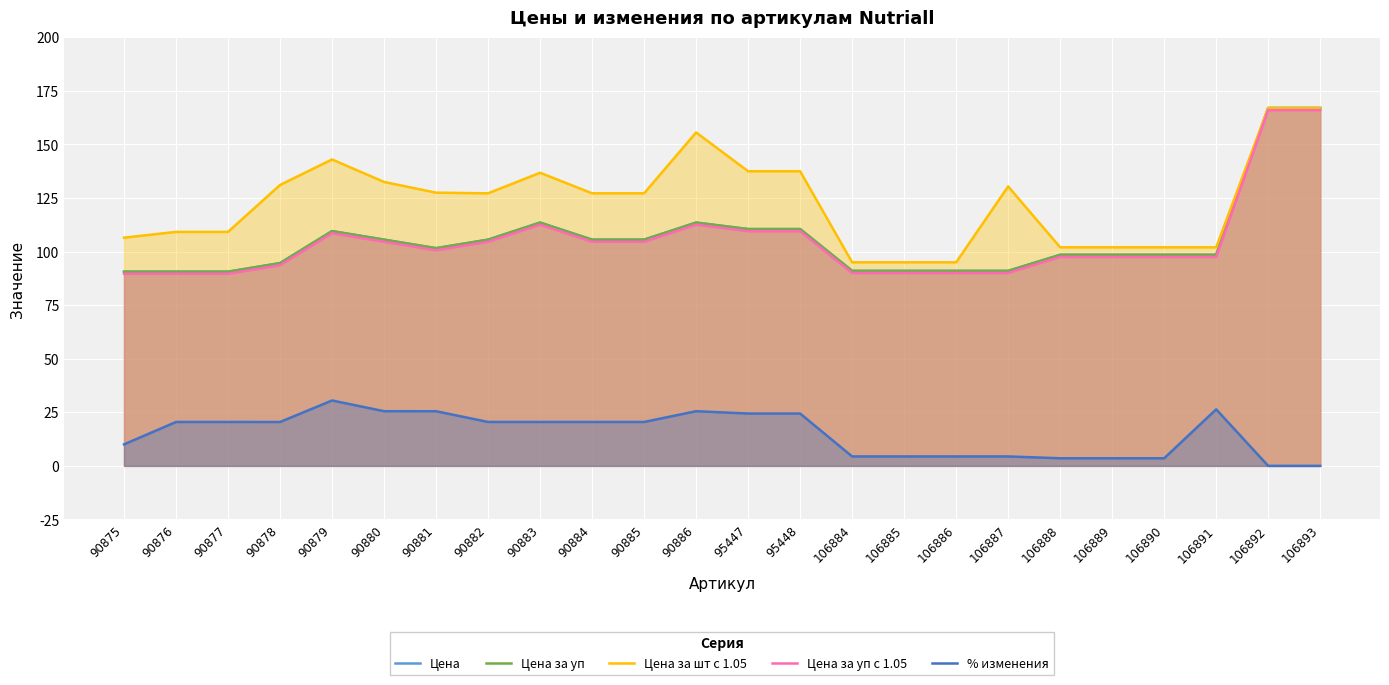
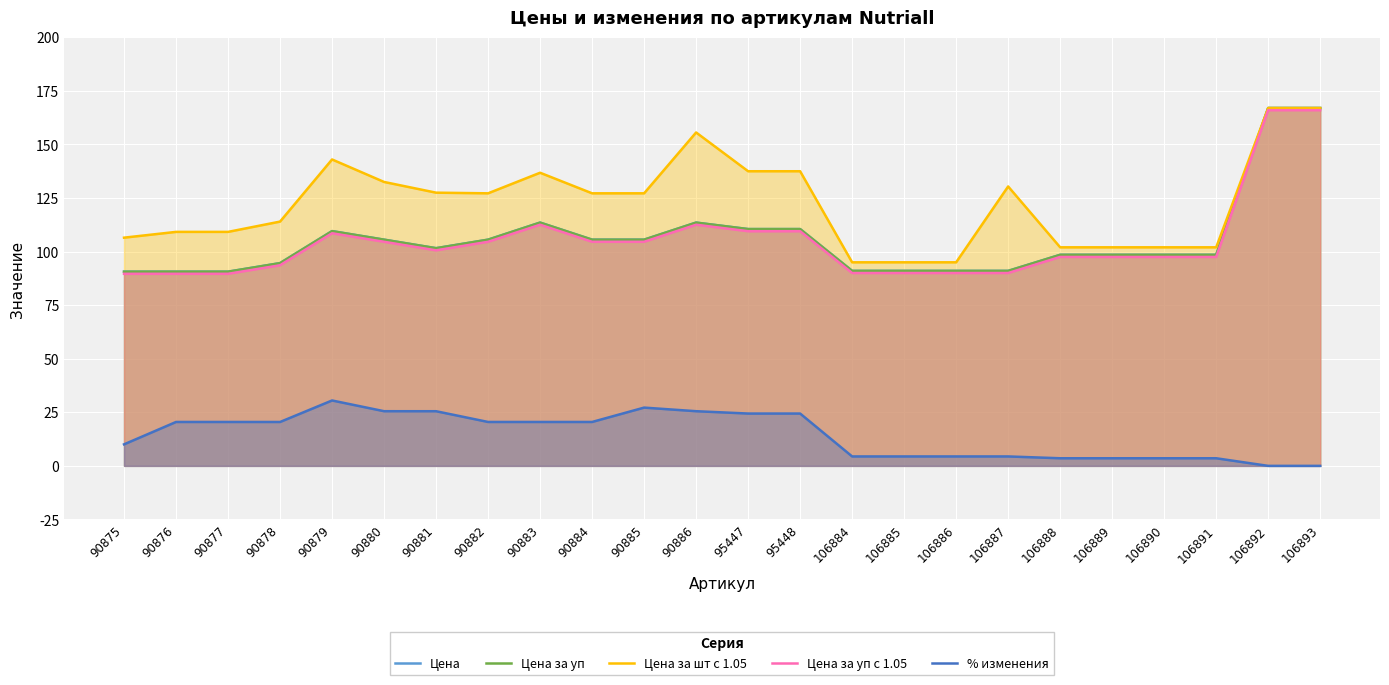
  {
    "Цена за шт с 1.05": {
      "90875": 107,
      "90876": 109,
      "90877": 109,
-     "90878": 131,
+     "90878": 114,
      "90879": 143,
      "90880": 133,
      "90881": 128,
      "90882": 127,
      "90883": 137,
      "90884": 127,
      "90885": 127,
      "90886": 156,
      "95447": 138,
      "95448": 138,
      "106884": 95,
      "106885": 95,
      "106886": 95,
      "106887": 130,
      "106888": 102,
      "106889": 102,
      "106890": 102,
      "106891": 102
    },
    "% изменения": {
      "90875": 10,
      "90876": 20,
      "90877": 20,
      "90878": 20,
      "90879": 31,
      "90880": 26,
      "90881": 26,
      "90882": 20,
      "90883": 20,
      "90884": 20,
-     "90885": 20,
+     "90885": 27,
      "90886": 26,
      "95447": 24,
      "95448": 24,
      "106884": 4,
      "106885": 4,
      "106886": 4,
      "106887": 4,
      "106888": 4,
      "106889": 4,
      "106890": 4,
-     "106891": 26,
+     "106891": 4,
      "106892": 0,
      "106893": 0
    }
  }
